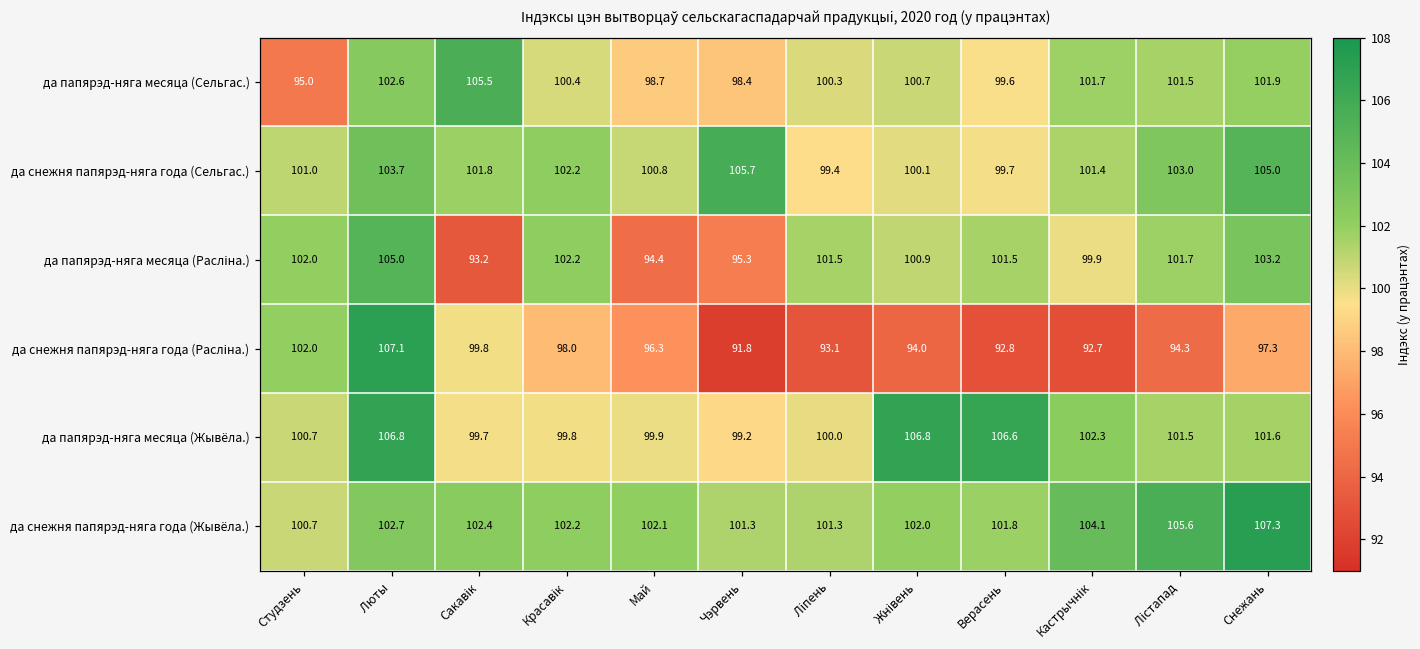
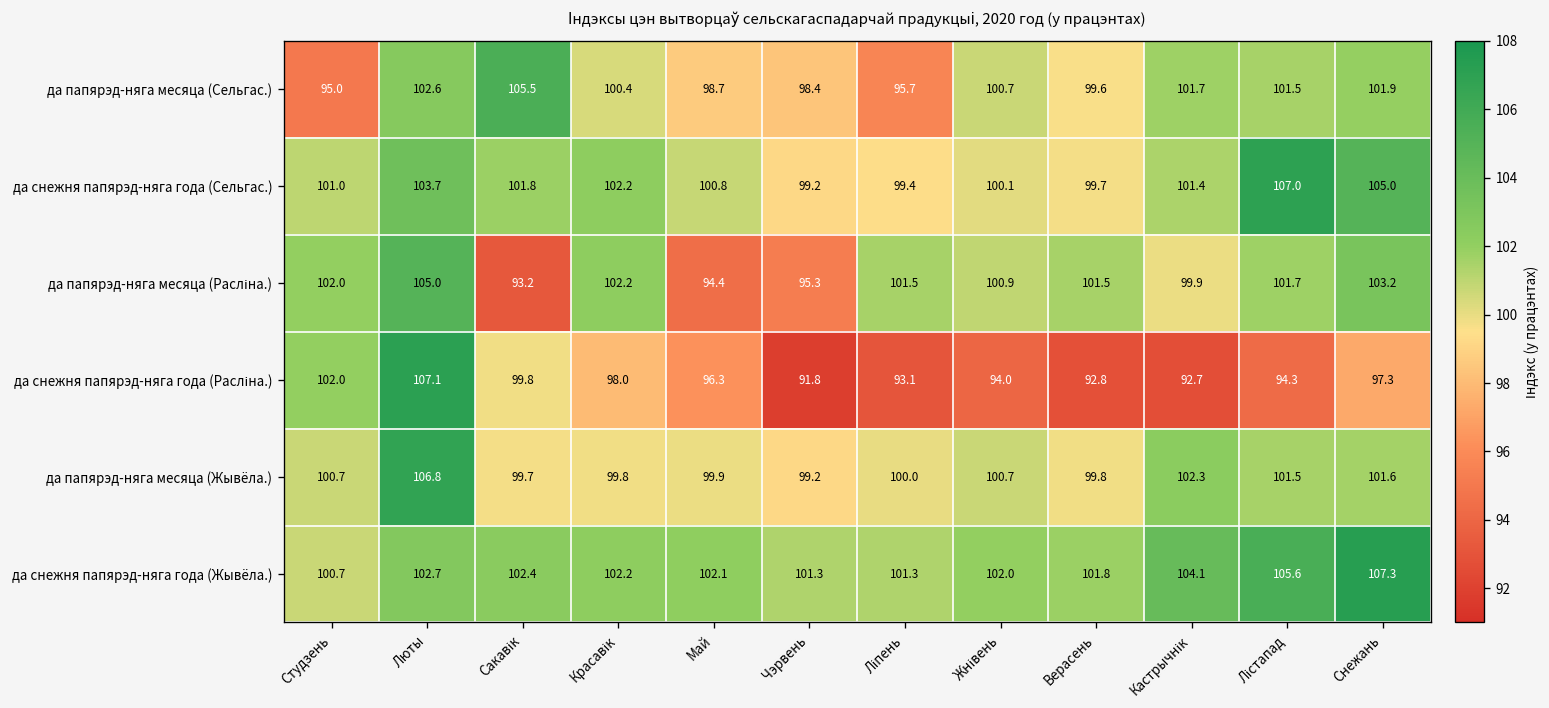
  {
    "да папярэд-няга месяца (Сельгас.)": {
      "Студзень": 95.0,
      "Люты": 102.6,
      "Сакавік": 105.5,
      "Красавік": 100.4,
      "Май": 98.7,
      "Чэрвень": 98.4,
-     "Ліпень": 100.3,
+     "Ліпень": 95.7,
      "Жнівень": 100.7,
      "Верасень": 99.6,
      "Кастрычнік": 101.7,
      "Лістапад": 101.5,
      "Снежань": 101.9
    },
    "да снежня папярэд-няга года (Сельгас.)": {
      "Студзень": 101.0,
      "Люты": 103.7,
      "Сакавік": 101.8,
      "Красавік": 102.2,
      "Май": 100.8,
-     "Чэрвень": 105.7,
+     "Чэрвень": 99.2,
      "Ліпень": 99.4,
      "Жнівень": 100.1,
      "Верасень": 99.7,
      "Кастрычнік": 101.4,
-     "Лістапад": 103.0,
+     "Лістапад": 107.0,
      "Снежань": 105.0
    },
    "да папярэд-няга месяца (Расліна.)": {
      "Студзень": 102.0,
      "Люты": 105.0,
      "Сакавік": 93.2,
      "Красавік": 102.2,
      "Май": 94.4,
      "Чэрвень": 95.3,
      "Ліпень": 101.5,
      "Жнівень": 100.9,
      "Верасень": 101.5,
      "Кастрычнік": 99.9,
      "Лістапад": 101.7,
      "Снежань": 103.2
    },
    "да снежня папярэд-няга года (Расліна.)": {
      "Студзень": 102.0,
      "Люты": 107.1,
      "Сакавік": 99.8,
      "Красавік": 98.0,
      "Май": 96.3,
      "Чэрвень": 91.8,
      "Ліпень": 93.1,
      "Жнівень": 94.0,
      "Верасень": 92.8,
      "Кастрычнік": 92.7,
      "Лістапад": 94.3,
      "Снежань": 97.3
    },
    "да папярэд-няга месяца (Жывёла.)": {
      "Студзень": 100.7,
      "Люты": 106.8,
      "Сакавік": 99.7,
      "Красавік": 99.8,
      "Май": 99.9,
      "Чэрвень": 99.2,
      "Ліпень": 100.0,
-     "Жнівень": 106.8,
-     "Верасень": 106.6,
+     "Жнівень": 100.7,
+     "Верасень": 99.8,
      "Кастрычнік": 102.3,
      "Лістапад": 101.5,
      "Снежань": 101.6
    },
    "да снежня папярэд-няга года (Жывёла.)": {
      "Студзень": 100.7,
      "Люты": 102.7,
      "Сакавік": 102.4,
      "Красавік": 102.2,
      "Май": 102.1,
      "Чэрвень": 101.3,
      "Ліпень": 101.3,
      "Жнівень": 102.0,
      "Верасень": 101.8,
      "Кастрычнік": 104.1,
      "Лістапад": 105.6,
      "Снежань": 107.3
    }
  }
